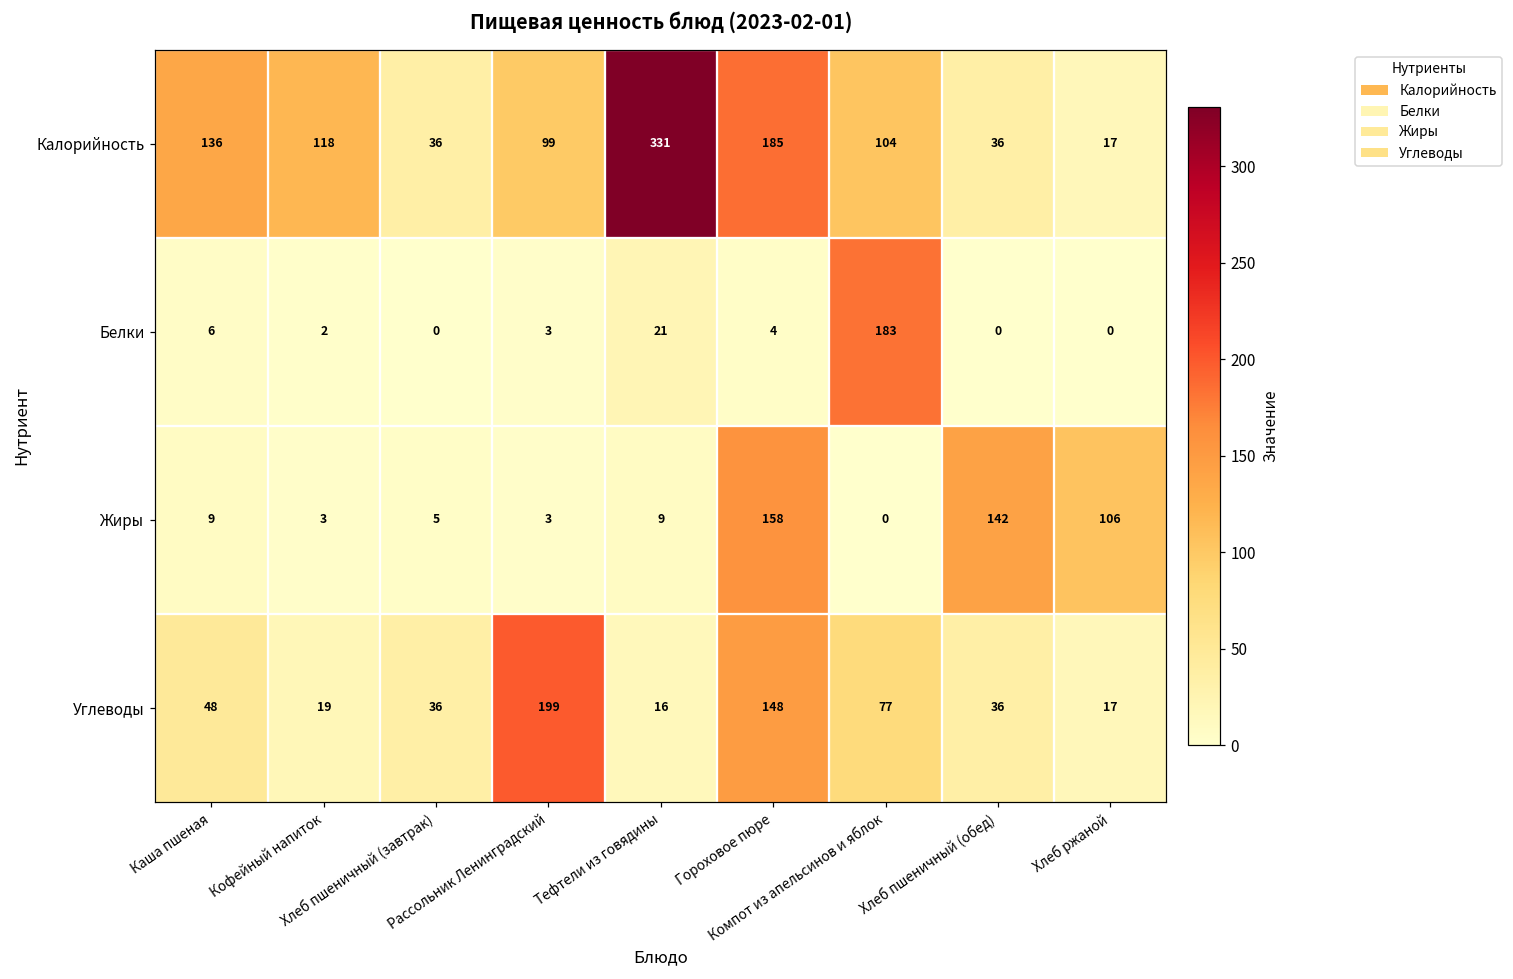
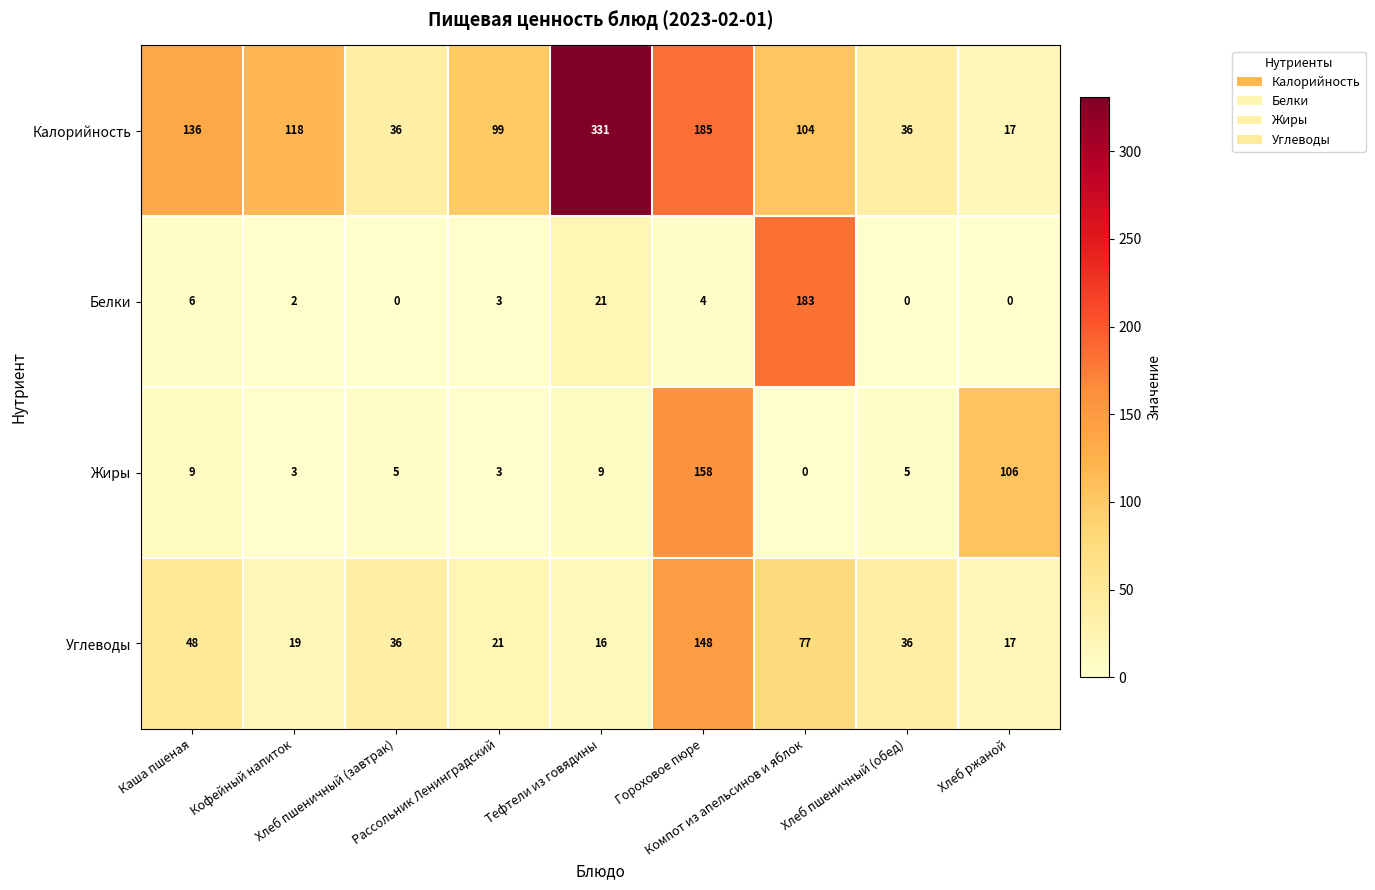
  {
    "Калорийность": {
      "Каша пшеная": 136,
      "Кофейный напиток": 118,
      "Хлеб пшеничный (завтрак)": 36,
      "Рассольник Ленинградский": 99,
      "Тефтели из говядины": 331,
      "Гороховое пюре": 185,
      "Компот из апельсинов и яблок": 104,
      "Хлеб пшеничный (обед)": 36,
      "Хлеб ржаной": 17
    },
    "Белки": {
      "Каша пшеная": 6,
      "Кофейный напиток": 2,
      "Хлеб пшеничный (завтрак)": 0,
      "Рассольник Ленинградский": 3,
      "Тефтели из говядины": 21,
      "Гороховое пюре": 4,
      "Компот из апельсинов и яблок": 183,
      "Хлеб пшеничный (обед)": 0,
      "Хлеб ржаной": 0
    },
    "Жиры": {
      "Каша пшеная": 9,
      "Кофейный напиток": 3,
      "Хлеб пшеничный (завтрак)": 5,
      "Рассольник Ленинградский": 3,
      "Тефтели из говядины": 9,
      "Гороховое пюре": 158,
      "Компот из апельсинов и яблок": 0,
-     "Хлеб пшеничный (обед)": 142,
+     "Хлеб пшеничный (обед)": 5,
      "Хлеб ржаной": 106
    },
    "Углеводы": {
      "Каша пшеная": 48,
      "Кофейный напиток": 19,
      "Хлеб пшеничный (завтрак)": 36,
-     "Рассольник Ленинградский": 199,
+     "Рассольник Ленинградский": 21,
      "Тефтели из говядины": 16,
      "Гороховое пюре": 148,
      "Компот из апельсинов и яблок": 77,
      "Хлеб пшеничный (обед)": 36,
      "Хлеб ржаной": 17
    }
  }
